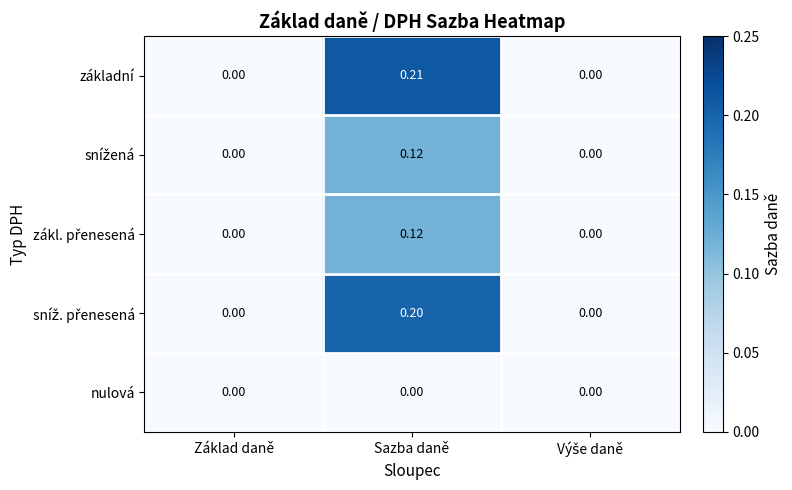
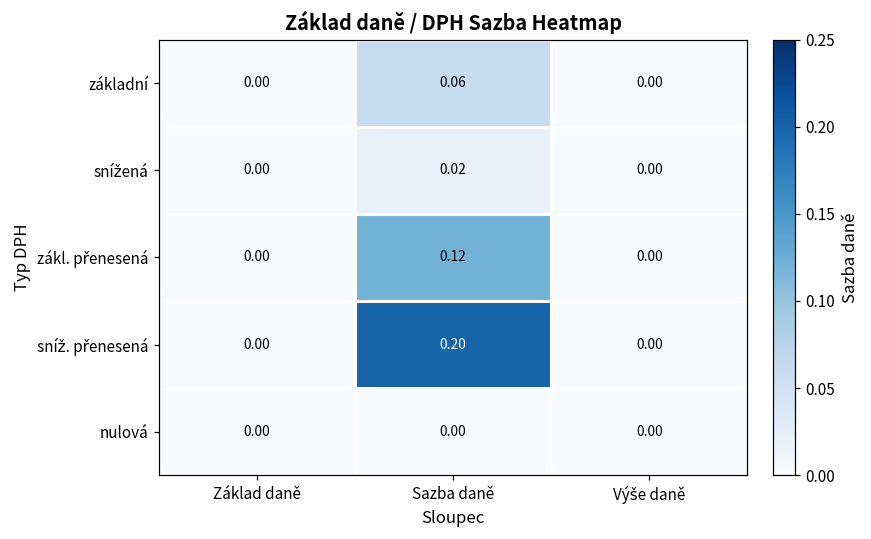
  {
    "základní": {
      "Základ daně": 0.00,
-     "Sazba daně": 0.21,
+     "Sazba daně": 0.06,
      "Výše daně": 0.00
    },
    "snížená": {
      "Základ daně": 0.00,
-     "Sazba daně": 0.12,
+     "Sazba daně": 0.02,
      "Výše daně": 0.00
    },
    "zákl. přenesená": {
      "Základ daně": 0.00,
      "Sazba daně": 0.12,
      "Výše daně": 0.00
    },
    "sníž. přenesená": {
      "Základ daně": 0.00,
      "Sazba daně": 0.20,
      "Výše daně": 0.00
    },
    "nulová": {
      "Základ daně": 0.00,
      "Sazba daně": 0.00,
      "Výše daně": 0.00
    }
  }
